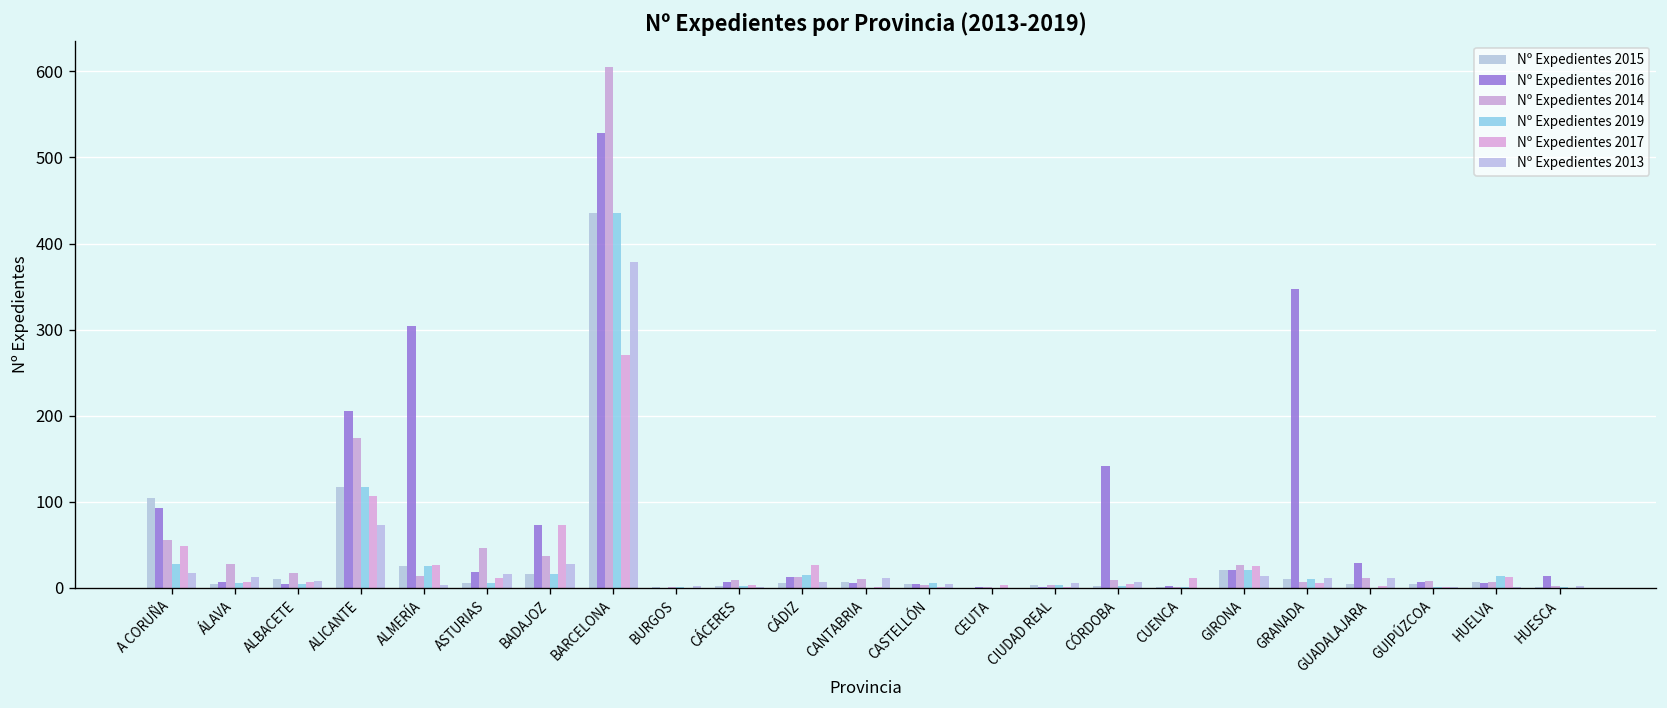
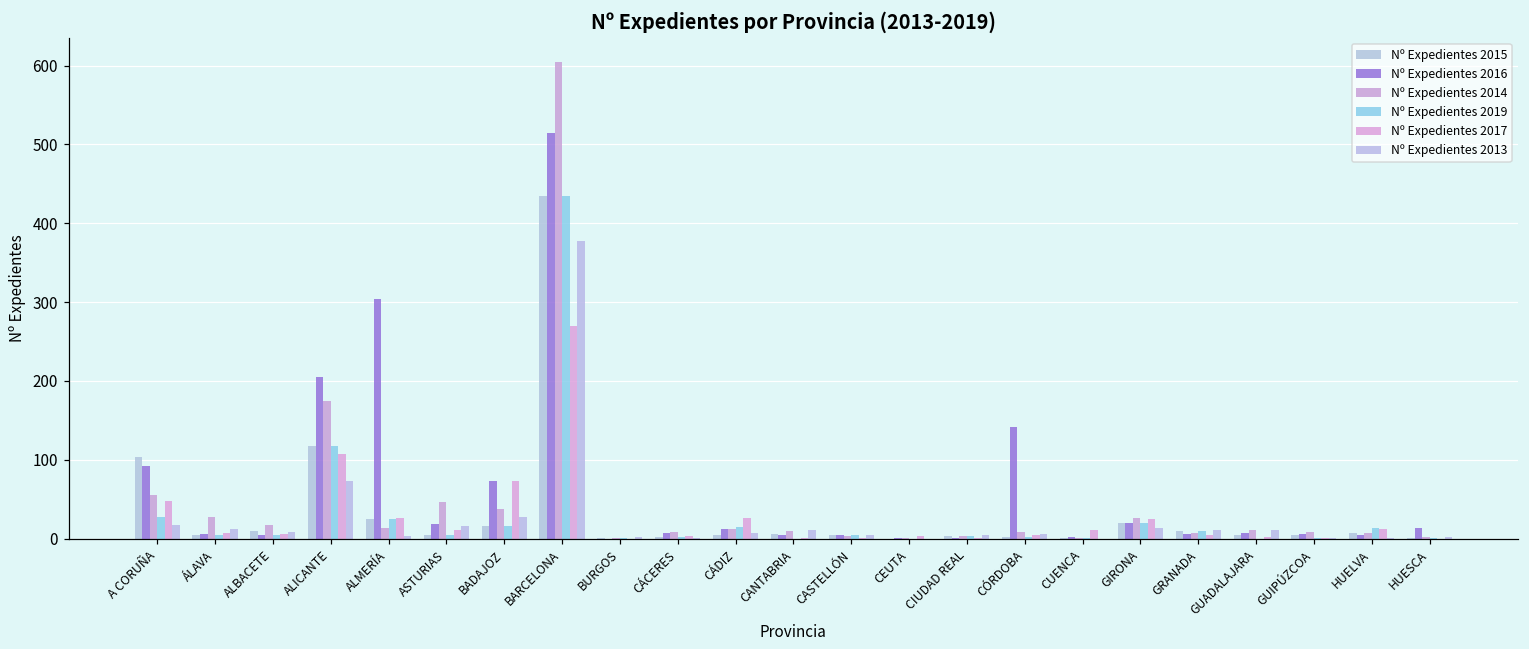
  {
    "Nº Expedientes 2016": {
      "A CORUÑA": 90,
      "ÁLAVA": 10,
      "ALBACETE": 0,
      "ALICANTE": 210,
      "ALMERÍA": 300,
      "ASTURIAS": 20,
      "BADAJOZ": 70,
-     "BARCELONA": 530,
+     "BARCELONA": 520,
      "BURGOS": 0,
      "CÁCERES": 10,
      "CÁDIZ": 10,
      "CANTABRIA": 10,
      "CASTELLÓN": 0,
      "CÓRDOBA": 140,
      "GIRONA": 20,
-     "GRANADA": 350,
-     "GUADALAJARA": 30,
+     "GRANADA": 10,
+     "GUADALAJARA": 10,
      "GUIPÚZCOA": 10,
      "HUELVA": 10,
      "HUESCA": 10
    }
  }
